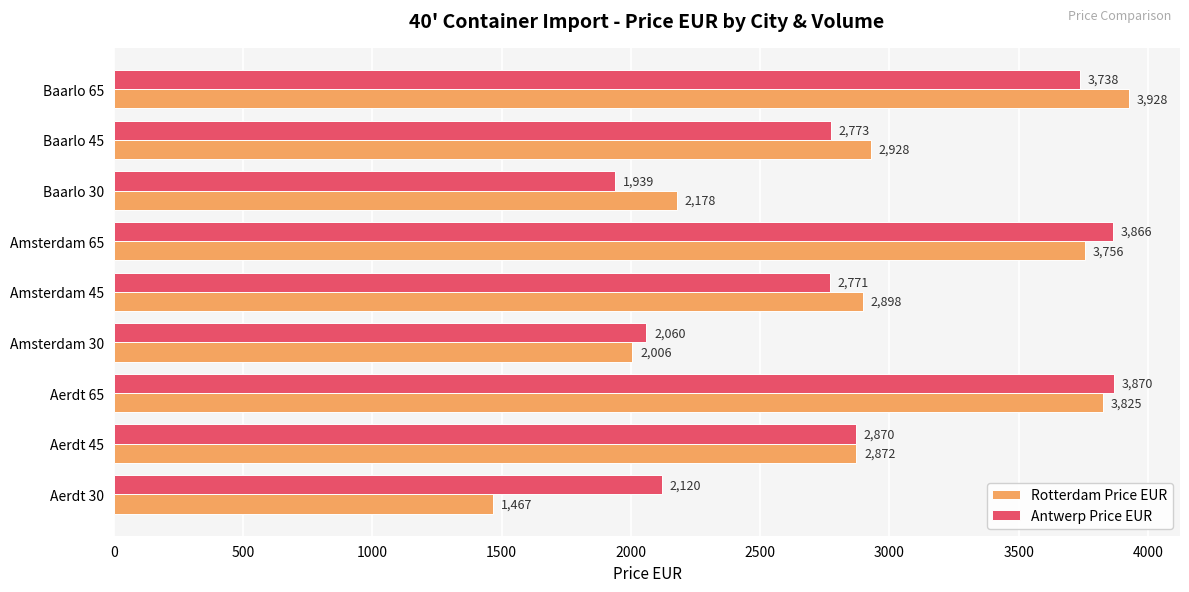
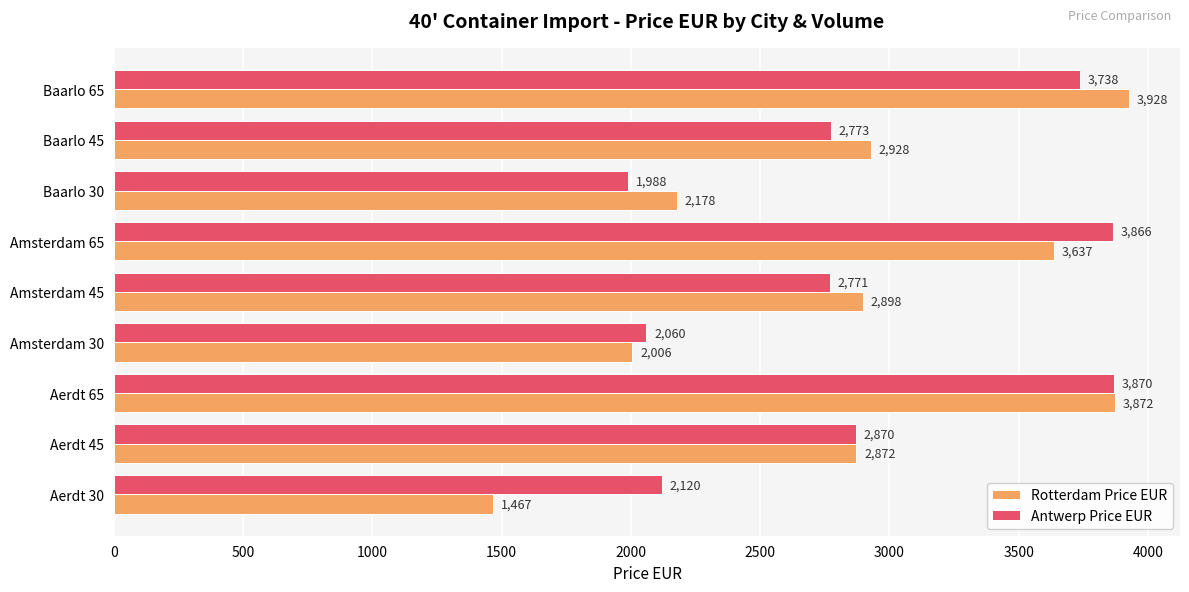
  {
    "Rotterdam Price EUR": {
      "Baarlo 65": "3,928",
      "Baarlo 45": "2,928",
      "Baarlo 30": "2,178",
-     "Amsterdam 65": "3,756",
+     "Amsterdam 65": "3,637",
      "Amsterdam 45": "2,898",
      "Amsterdam 30": "2,006",
-     "Aerdt 65": "3,825",
+     "Aerdt 65": "3,872",
      "Aerdt 45": "2,872",
      "Aerdt 30": "1,467"
    },
    "Antwerp Price EUR": {
      "Baarlo 65": "3,738",
      "Baarlo 45": "2,773",
-     "Baarlo 30": "1,939",
+     "Baarlo 30": "1,988",
      "Amsterdam 65": "3,866",
      "Amsterdam 45": "2,771",
      "Amsterdam 30": "2,060",
      "Aerdt 65": "3,870",
      "Aerdt 45": "2,870",
      "Aerdt 30": "2,120"
    }
  }
